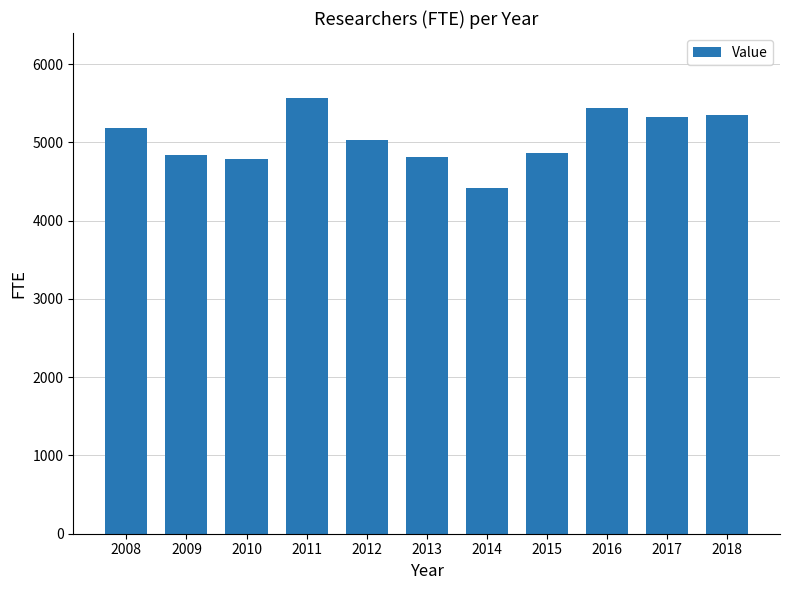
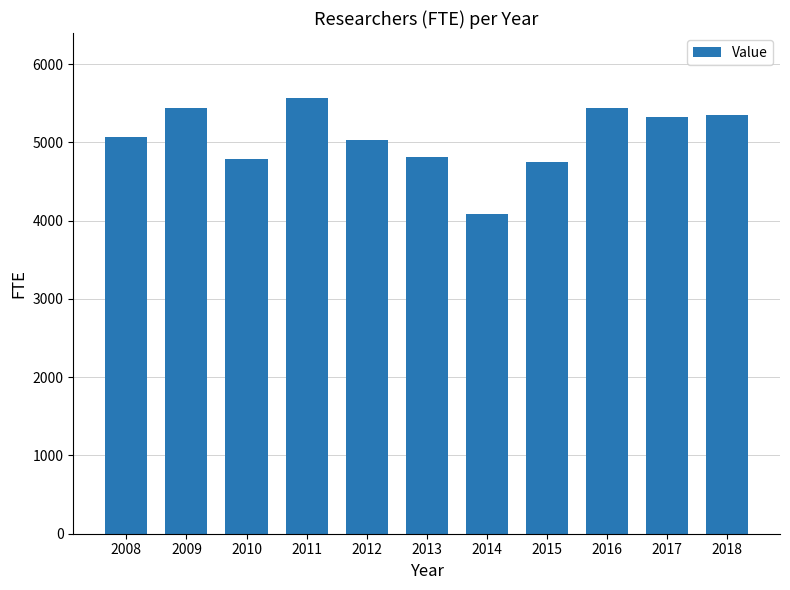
  {
-   "2008": 5200,
-   "2009": 4800,
+   "2008": 5100,
+   "2009": 5400,
    "2010": 4800,
    "2011": 5600,
    "2012": 5000,
    "2013": 4800,
-   "2014": 4400,
-   "2015": 4900,
+   "2014": 4100,
+   "2015": 4800,
    "2016": 5400,
    "2017": 5300,
    "2018": 5400
  }
